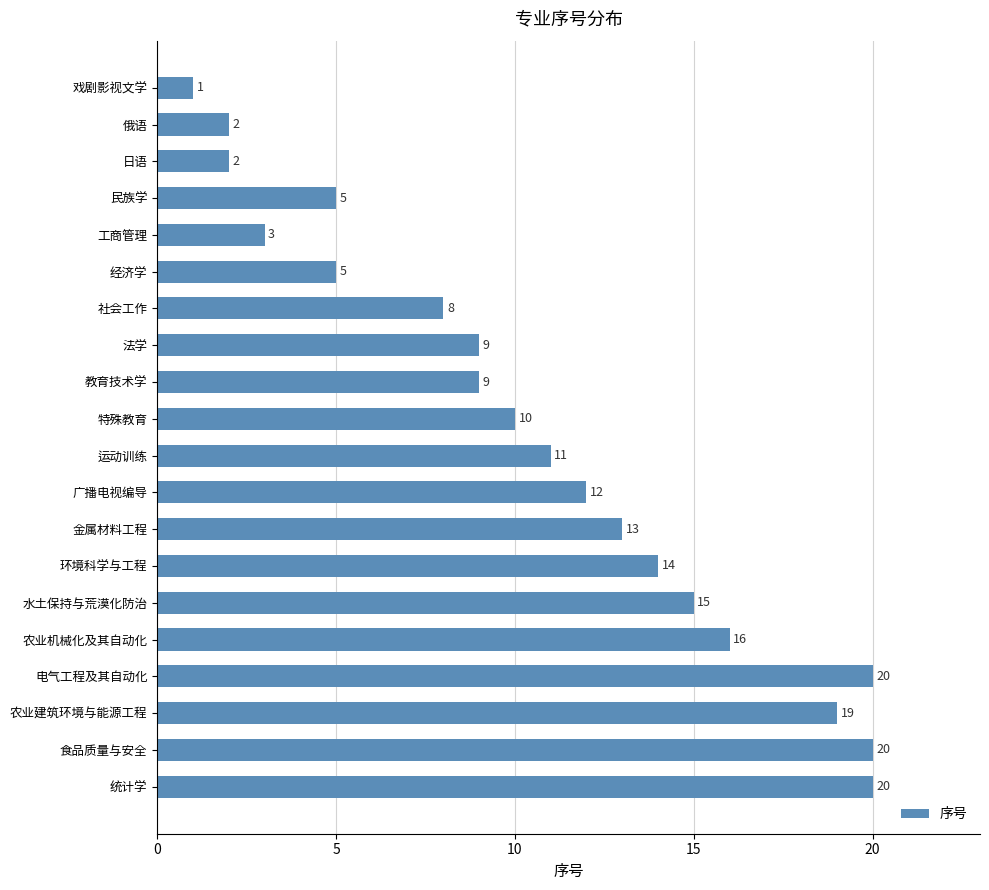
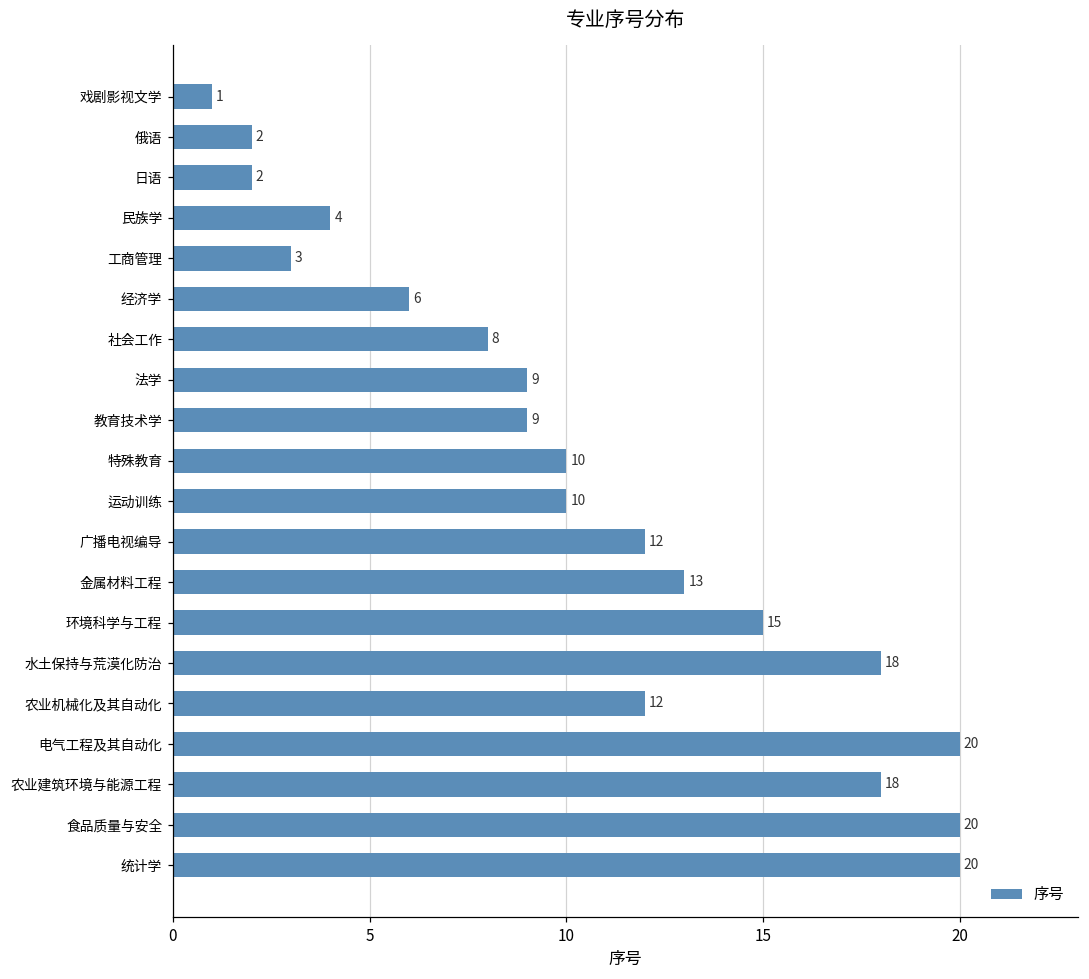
  {
    "戏剧影视文学": 1,
    "俄语": 2,
    "日语": 2,
-   "民族学": 5,
+   "民族学": 4,
    "工商管理": 3,
-   "经济学": 5,
+   "经济学": 6,
    "社会工作": 8,
    "法学": 9,
    "教育技术学": 9,
    "特殊教育": 10,
-   "运动训练": 11,
+   "运动训练": 10,
    "广播电视编导": 12,
    "金属材料工程": 13,
-   "环境科学与工程": 14,
-   "水土保持与荒漠化防治": 15,
-   "农业机械化及其自动化": 16,
+   "环境科学与工程": 15,
+   "水土保持与荒漠化防治": 18,
+   "农业机械化及其自动化": 12,
    "电气工程及其自动化": 20,
-   "农业建筑环境与能源工程": 19,
+   "农业建筑环境与能源工程": 18,
    "食品质量与安全": 20,
    "统计学": 20
  }
